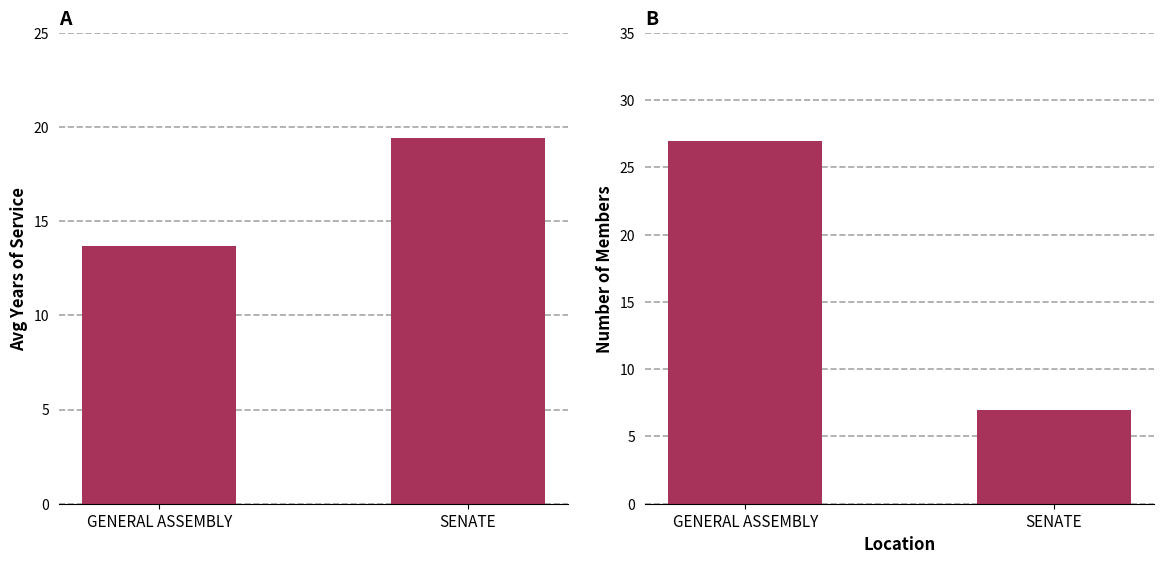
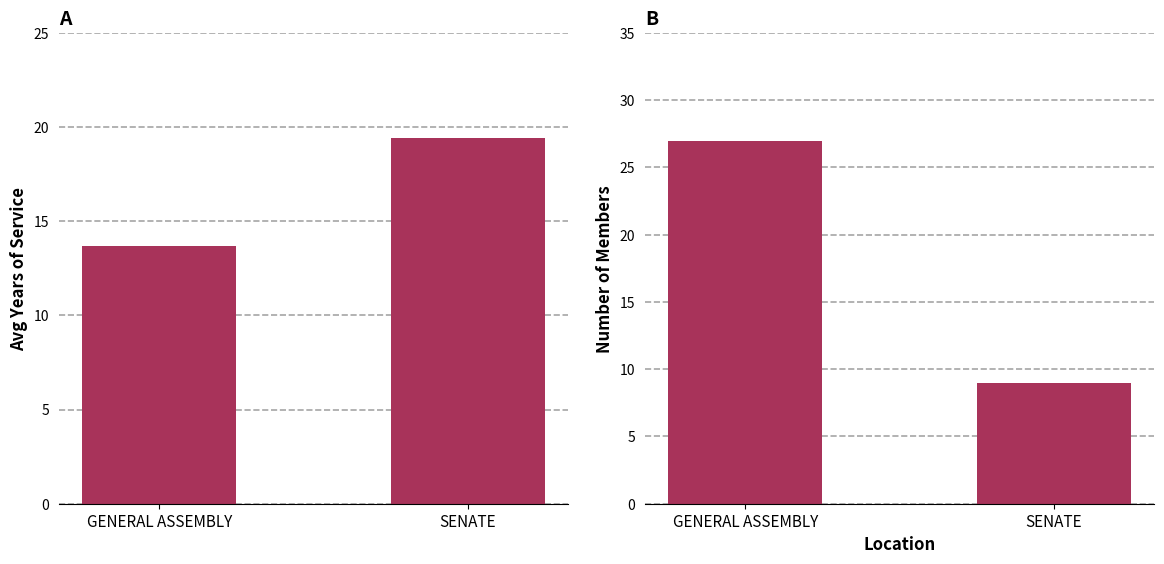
  {
    "A": {
      "GENERAL ASSEMBLY": 13.7,
      "SENATE": 19.4
    },
    "B": {
      "GENERAL ASSEMBLY": 27,
-     "SENATE": 7
+     "SENATE": 9
    }
  }
